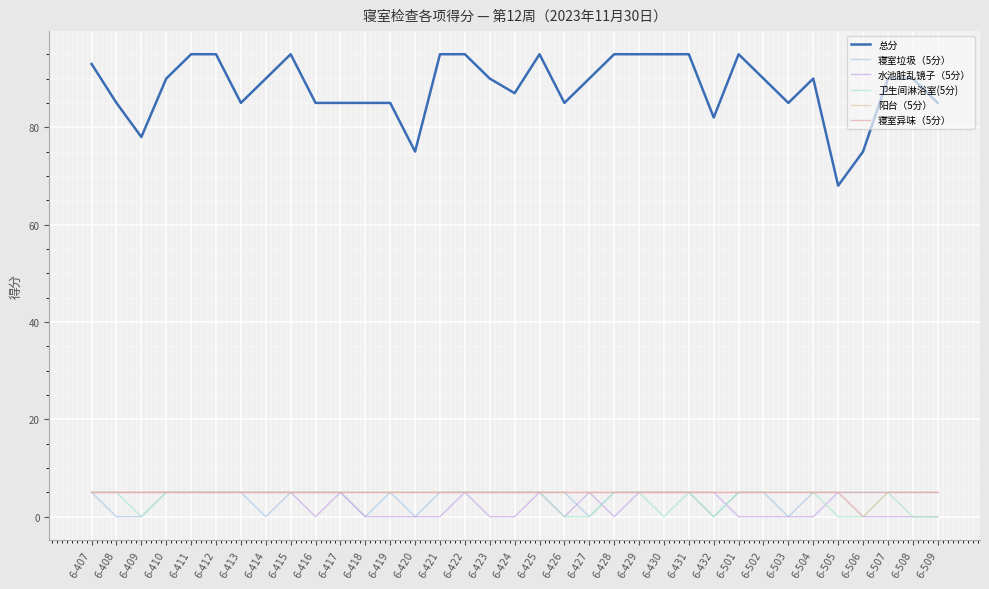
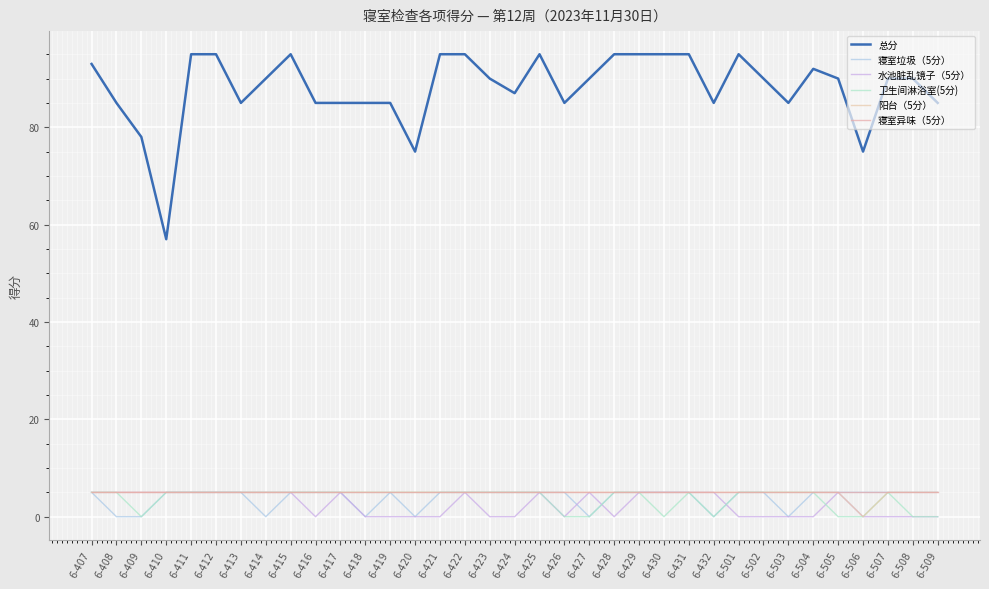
  {
    "总分": {
      "6-407": 93,
      "6-408": 85,
      "6-409": 78,
-     "6-410": 90,
+     "6-410": 57,
      "6-411": 95,
      "6-412": 95,
      "6-413": 85,
      "6-414": 90,
      "6-415": 95,
      "6-416": 85,
      "6-417": 85,
      "6-418": 85,
      "6-419": 85,
      "6-420": 75,
      "6-421": 95,
      "6-422": 95,
      "6-423": 90,
      "6-424": 87,
      "6-425": 95,
      "6-426": 85,
      "6-427": 90,
      "6-428": 95,
      "6-429": 95,
      "6-430": 95,
      "6-431": 95,
-     "6-432": 82,
+     "6-432": 85,
      "6-501": 95,
      "6-502": 90,
      "6-503": 85,
-     "6-504": 90,
-     "6-505": 68,
+     "6-504": 92,
+     "6-505": 90,
      "6-506": 75
    }
  }
